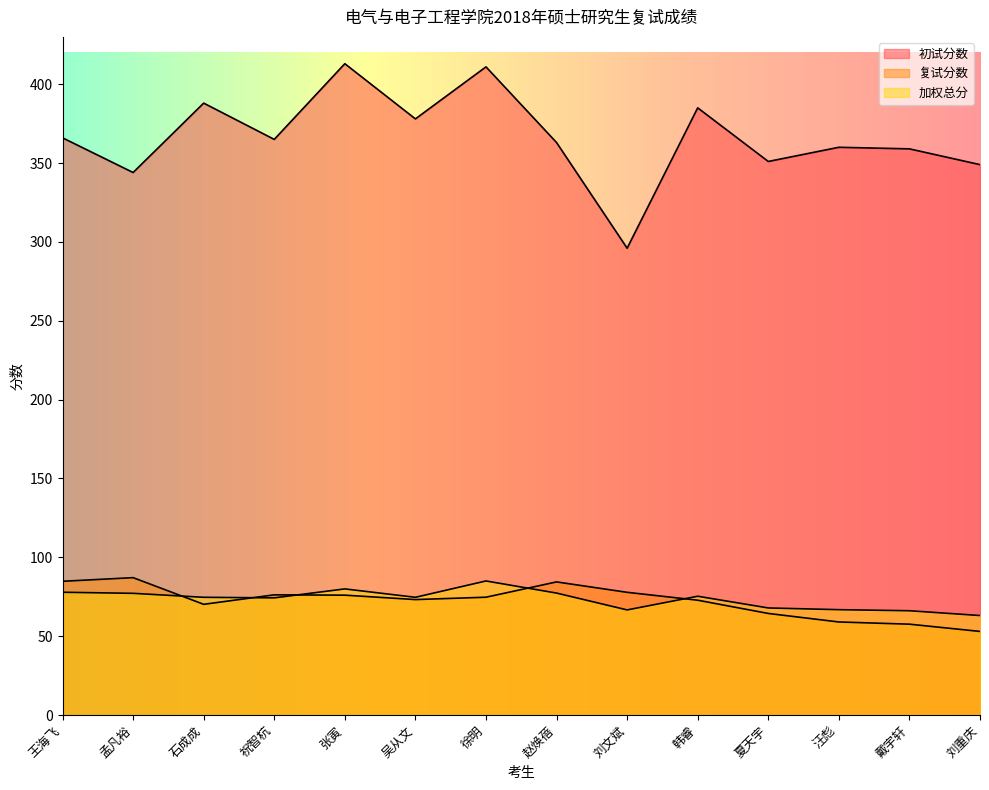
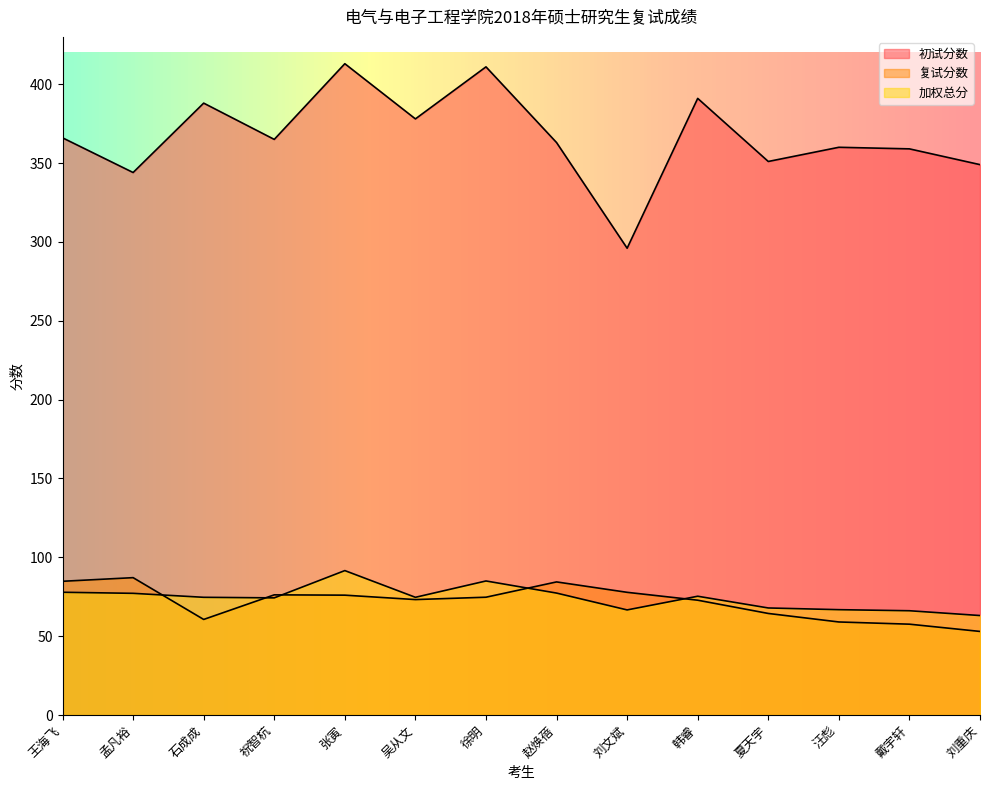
  {
    "初试分数": {
      "王海飞": 366,
      "孟凡裕": 344,
      "石成成": 388,
      "祝智杭": 365,
      "张寅": 413,
      "吴从文": 378,
      "徐明": 411,
      "赵焕蓓": 363,
      "刘文斌": 296,
-     "韩睿": 385,
+     "韩睿": 391,
      "夏天宇": 351,
      "汪彪": 360,
      "戴宇轩": 359,
      "刘重庆": 349
    },
    "复试分数": {
      "王海飞": 85,
      "孟凡裕": 87,
-     "石成成": 70,
+     "石成成": 61,
      "祝智杭": 76,
      "张寅": 76,
      "徐明": 75,
      "赵焕蓓": 84,
      "刘文斌": 78,
      "韩睿": 73,
      "夏天宇": 64,
      "汪彪": 59,
      "戴宇轩": 58,
      "刘重庆": 53
    },
    "加权总分": {
      "王海飞": 78,
      "孟凡裕": 77,
      "石成成": 75,
      "祝智杭": 74,
-     "张寅": 80,
+     "张寅": 92,
      "徐明": 85,
      "赵焕蓓": 77,
      "刘文斌": 67,
      "韩睿": 75,
      "夏天宇": 68,
      "汪彪": 67,
      "戴宇轩": 66,
      "刘重庆": 63
    }
  }
